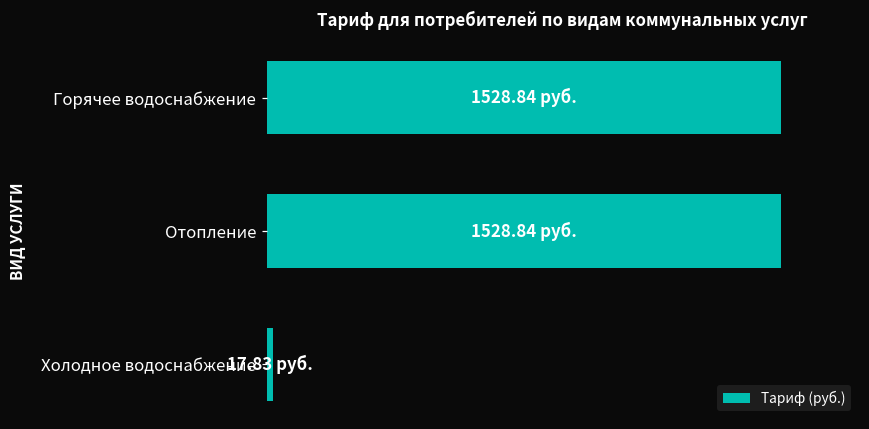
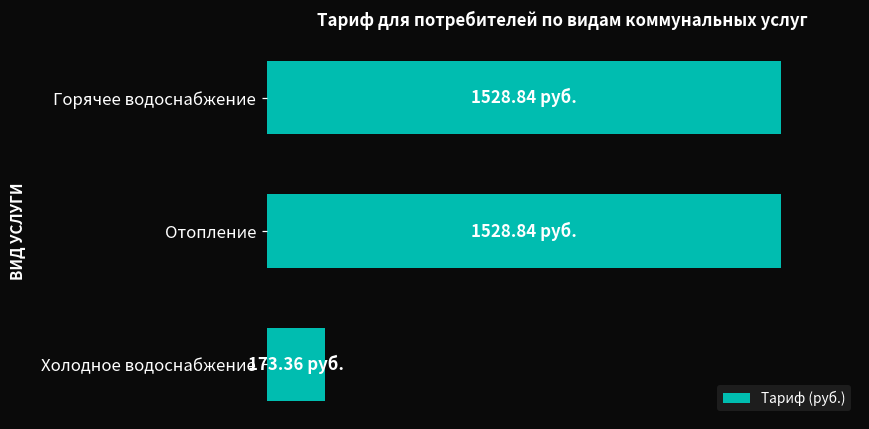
  {
    "Горячее водоснабжение": 1528.84,
    "Отопление": 1528.84,
-   "Холодное водоснабжение": 17.83
+   "Холодное водоснабжение": 173.36
  }
